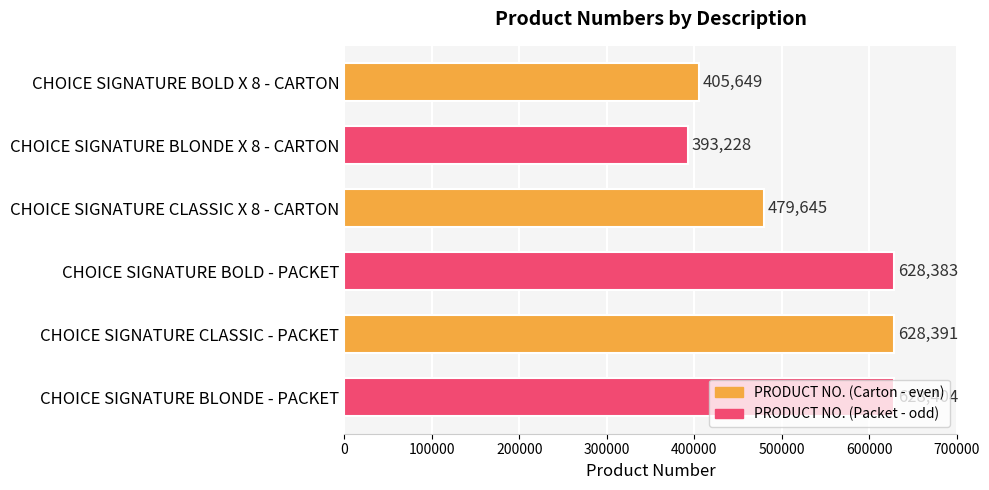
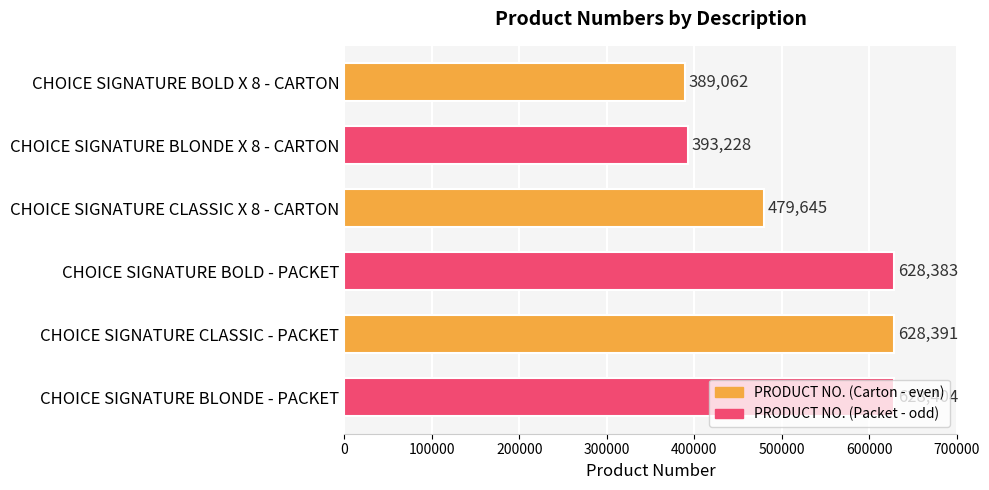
  {
-   "CHOICE SIGNATURE BOLD X 8 - CARTON": "405,649",
+   "CHOICE SIGNATURE BOLD X 8 - CARTON": "389,062",
    "CHOICE SIGNATURE BLONDE X 8 - CARTON": "393,228",
    "CHOICE SIGNATURE CLASSIC X 8 - CARTON": "479,645",
    "CHOICE SIGNATURE BOLD - PACKET": "628,383",
    "CHOICE SIGNATURE CLASSIC - PACKET": "628,391"
  }
